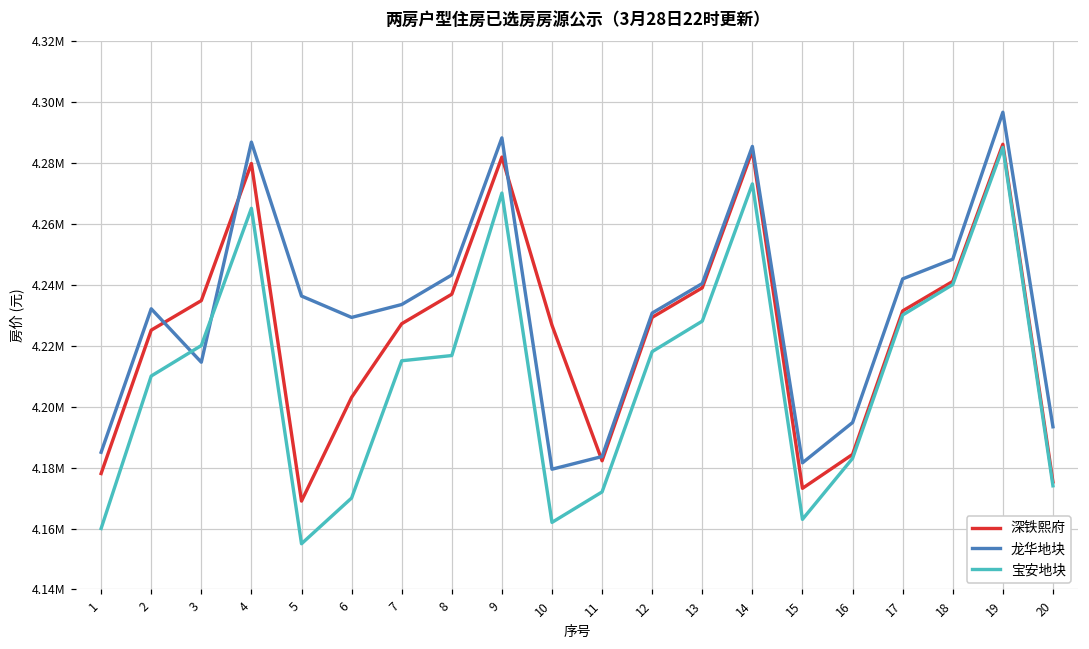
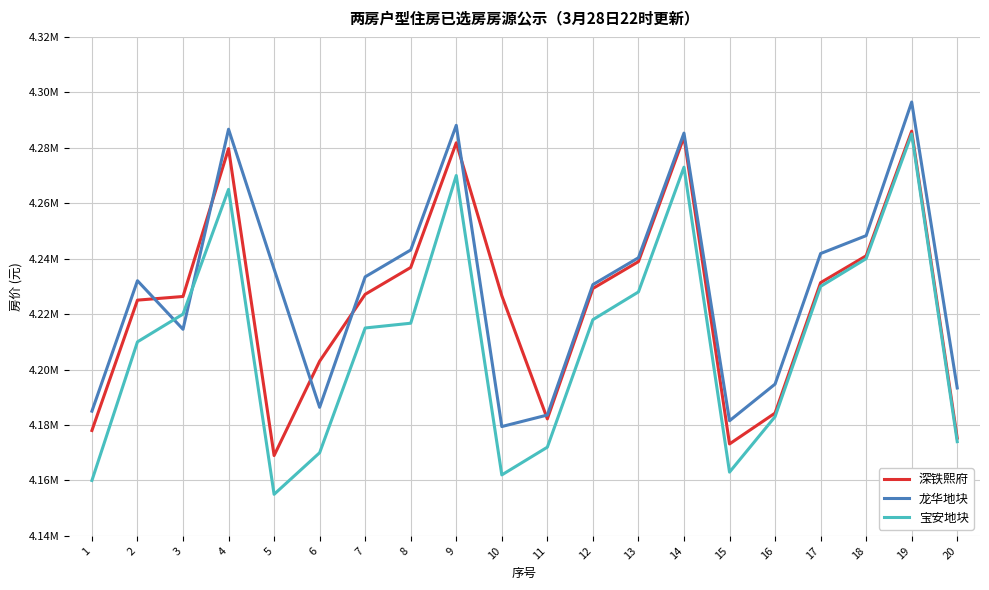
  {
    "深铁熙府": {
      "1": 4178000,
      "2": 4225000,
-     "3": 4235000,
+     "3": 4226000,
      "4": 4280000,
      "5": 4169000,
      "6": 4203000,
      "7": 4227000,
      "8": 4237000,
      "9": 4282000,
      "10": 4227000,
      "11": 4182000,
      "12": 4229000,
      "13": 4239000,
      "14": 4284000,
      "15": 4173000,
      "16": 4184000,
      "17": 4231000,
      "18": 4241000,
      "19": 4286000,
      "20": 4175000
    },
    "龙华地块": {
      "1": 4185000,
      "2": 4232000,
      "3": 4215000,
      "4": 4287000,
      "5": 4236000,
-     "6": 4229000,
+     "6": 4186000,
      "7": 4233000,
      "8": 4243000,
      "9": 4288000,
      "10": 4179000,
      "11": 4184000,
      "12": 4231000,
      "13": 4240000,
      "14": 4285000,
      "15": 4182000,
      "16": 4195000,
      "17": 4242000,
      "18": 4248000,
      "19": 4297000,
      "20": 4193000
    },
    "宝安地块": {
      "1": 4160000,
      "2": 4210000,
      "3": 4220000,
      "4": 4265000,
      "5": 4155000,
      "6": 4170000,
      "7": 4215000,
      "8": 4217000,
      "9": 4270000,
      "10": 4162000,
      "11": 4172000,
      "12": 4218000,
      "13": 4228000,
      "14": 4273000,
      "15": 4163000,
      "16": 4183000,
      "17": 4230000,
      "18": 4240000,
      "19": 4285000,
      "20": 4174000
    }
  }
